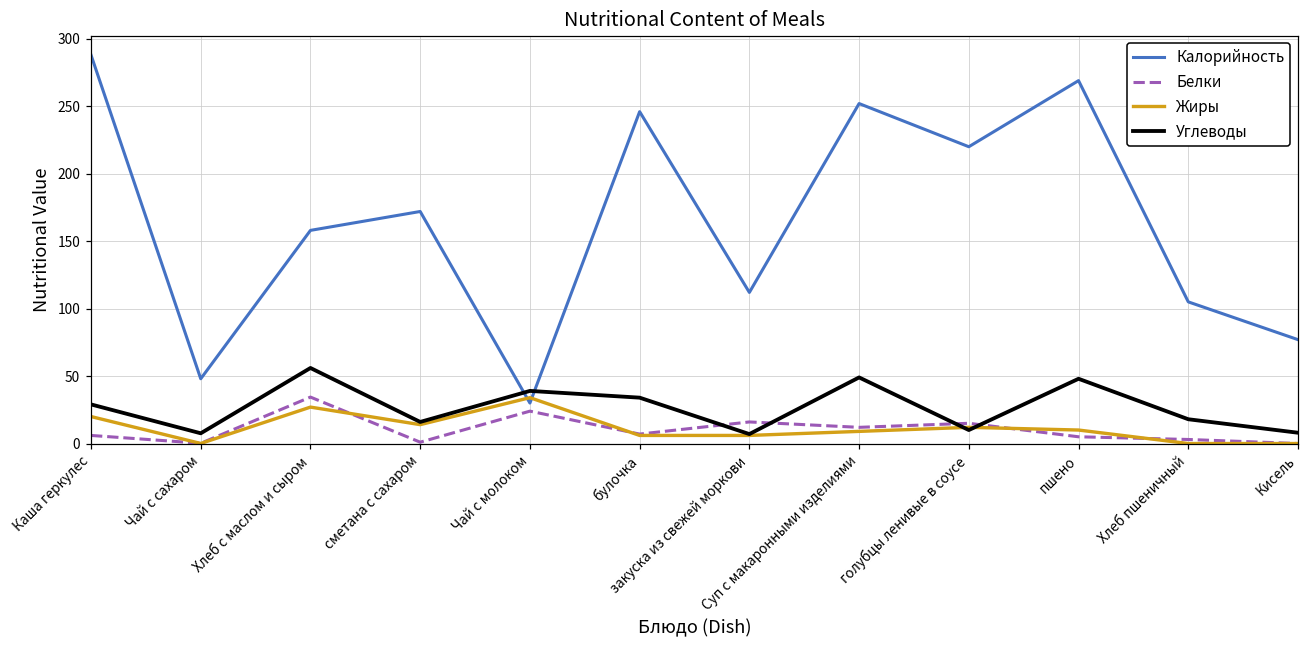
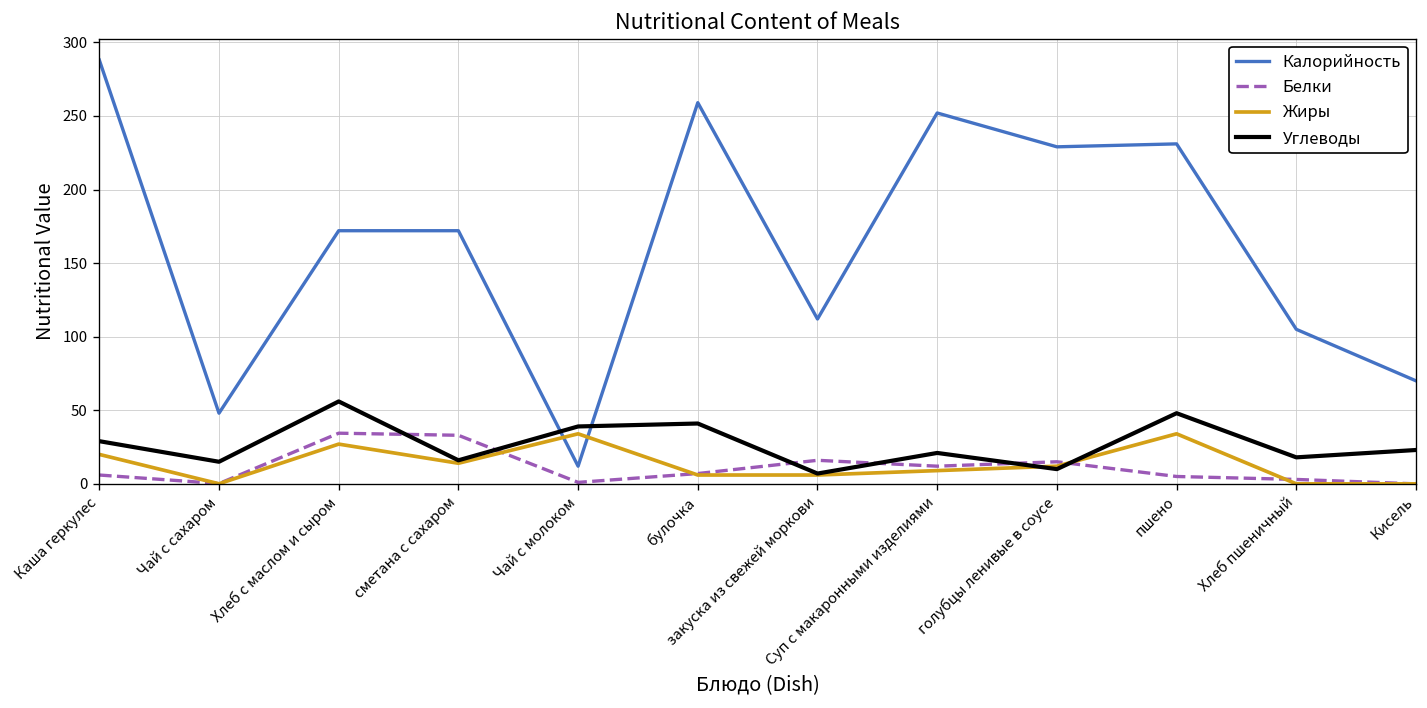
  {
    "Калорийность": {
      "Каша геркулес": 288,
      "Чай с сахаром": 48,
-     "Хлеб с маслом и сыром": 158,
+     "Хлеб с маслом и сыром": 172,
      "сметана с сахаром": 172,
-     "Чай с молоком": 30,
-     "булочка": 246,
+     "Чай с молоком": 12,
+     "булочка": 259,
      "закуска из свежей моркови": 112,
      "Суп с макаронными изделиями": 252,
-     "голубцы ленивые в соусе": 220,
-     "пшено": 269,
+     "голубцы ленивые в соусе": 229,
+     "пшено": 231,
      "Хлеб пшеничный": 105,
-     "Кисель": 77
+     "Кисель": 70
    },
    "Белки": {
      "Каша геркулес": 6,
      "Хлеб с маслом и сыром": 34,
-     "сметана с сахаром": 1,
-     "Чай с молоком": 24,
+     "сметана с сахаром": 33,
+     "Чай с молоком": 1,
      "закуска из свежей моркови": 16,
      "Суп с макаронными изделиями": 12,
      "голубцы ленивые в соусе": 15,
      "пшено": 5,
      "Хлеб пшеничный": 3
    },
    "Жиры": {
      "Каша геркулес": 20,
      "Хлеб с маслом и сыром": 27,
      "Чай с молоком": 34,
      "Суп с макаронными изделиями": 9,
-     "пшено": 10,
+     "пшено": 34,
      "Хлеб пшеничный": 0
    },
    "Углеводы": {
      "Каша геркулес": 29,
-     "Чай с сахаром": 8,
+     "Чай с сахаром": 15,
      "Хлеб с маслом и сыром": 56,
      "Чай с молоком": 39,
-     "булочка": 34,
-     "Суп с макаронными изделиями": 49,
+     "булочка": 41,
+     "Суп с макаронными изделиями": 21,
      "пшено": 48,
      "Хлеб пшеничный": 18,
-     "Кисель": 8
+     "Кисель": 23
    }
  }
